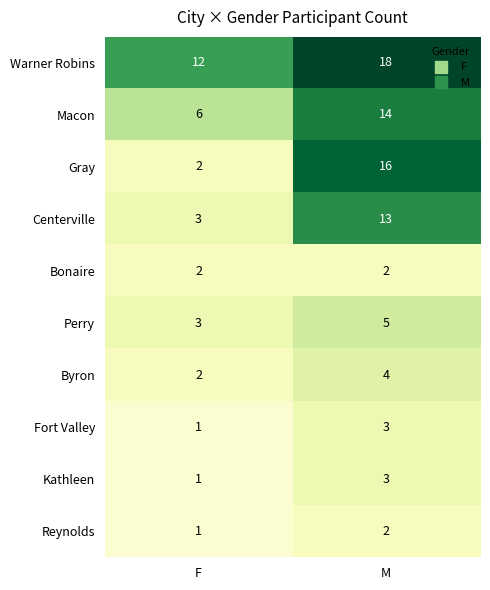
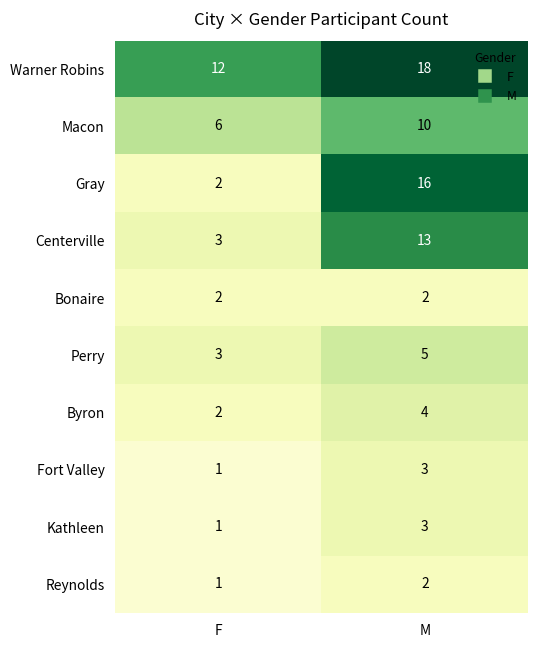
  {
    "Warner Robins": {
      "F": 12,
      "M": 18
    },
    "Macon": {
      "F": 6,
-     "M": 14
+     "M": 10
    },
    "Gray": {
      "F": 2,
      "M": 16
    },
    "Centerville": {
      "F": 3,
      "M": 13
    },
    "Bonaire": {
      "F": 2,
      "M": 2
    },
    "Perry": {
      "F": 3,
      "M": 5
    },
    "Byron": {
      "F": 2,
      "M": 4
    },
    "Fort Valley": {
      "F": 1,
      "M": 3
    },
    "Kathleen": {
      "F": 1,
      "M": 3
    },
    "Reynolds": {
      "F": 1,
      "M": 2
    }
  }
